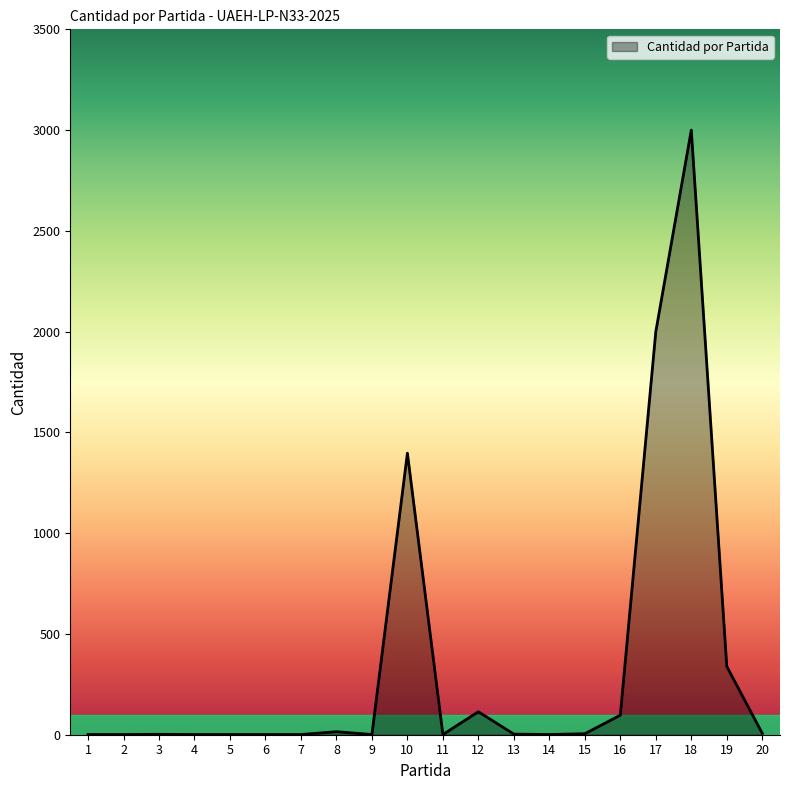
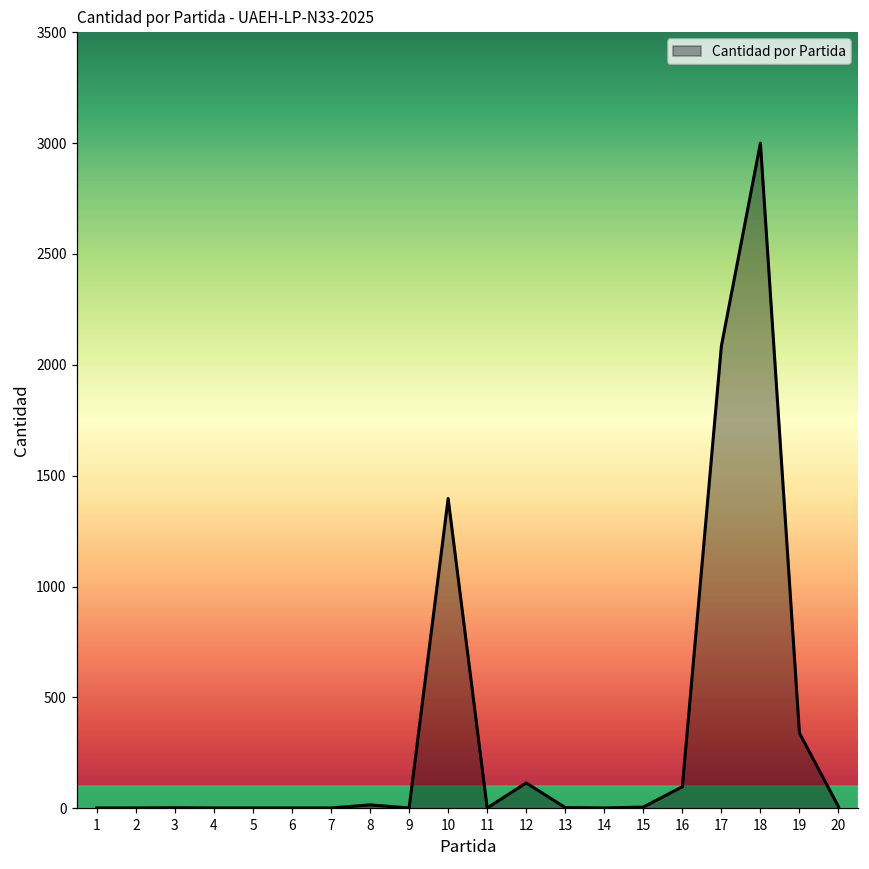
  {
    "10": 1400,
    "12": 110,
-   "17": 2000,
+   "17": 2090,
    "18": 3000,
    "19": 340
  }
